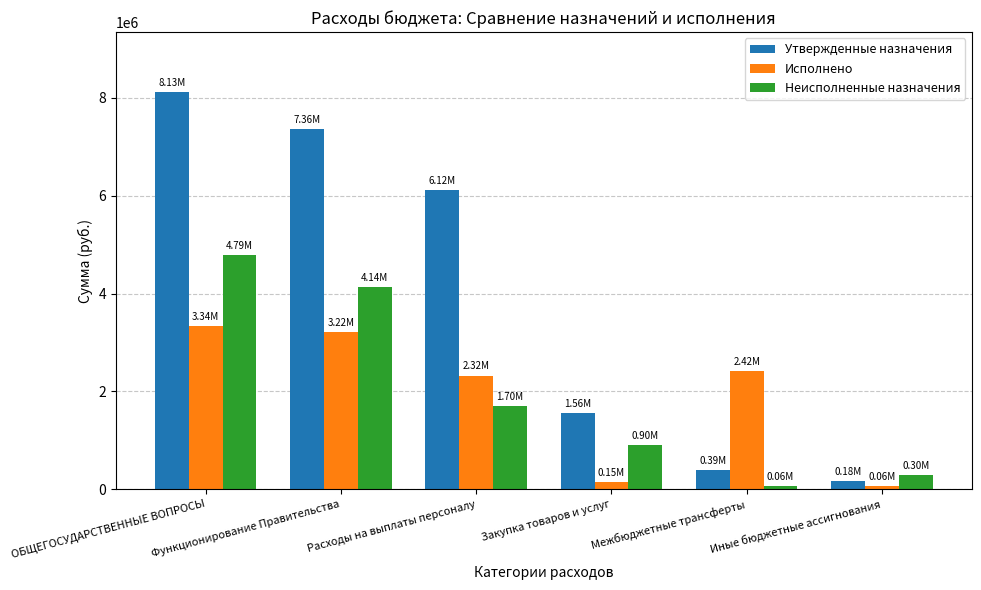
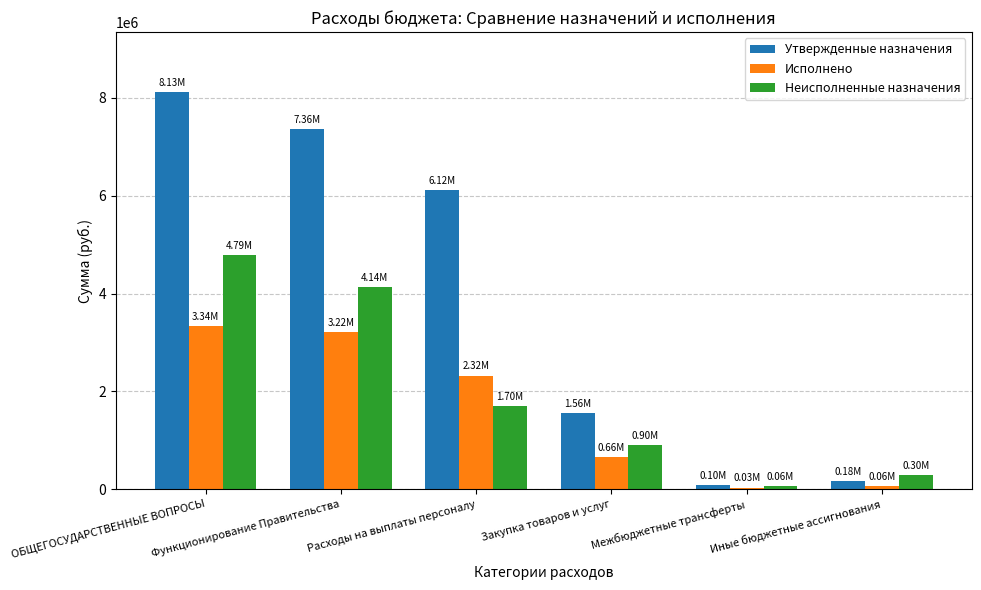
  {
    "Утвержденные назначения": {
      "ОБЩЕГОСУДАРСТВЕННЫЕ ВОПРОСЫ": "8.13M",
      "Функционирование Правительства": "7.36M",
      "Расходы на выплаты персоналу": "6.12M",
      "Закупка товаров и услуг": "1.56M",
-     "Межбюджетные трансферты": "0.39M",
+     "Межбюджетные трансферты": "0.10M",
      "Иные бюджетные ассигнования": "0.18M"
    },
    "Исполнено": {
      "ОБЩЕГОСУДАРСТВЕННЫЕ ВОПРОСЫ": "3.34M",
      "Функционирование Правительства": "3.22M",
      "Расходы на выплаты персоналу": "2.32M",
-     "Закупка товаров и услуг": "0.15M",
-     "Межбюджетные трансферты": "2.42M",
+     "Закупка товаров и услуг": "0.66M",
+     "Межбюджетные трансферты": "0.03M",
      "Иные бюджетные ассигнования": "0.06M"
    },
    "Неисполненные назначения": {
      "ОБЩЕГОСУДАРСТВЕННЫЕ ВОПРОСЫ": "4.79M",
      "Функционирование Правительства": "4.14M",
      "Расходы на выплаты персоналу": "1.70M",
      "Закупка товаров и услуг": "0.90M",
      "Межбюджетные трансферты": "0.06M",
      "Иные бюджетные ассигнования": "0.30M"
    }
  }
